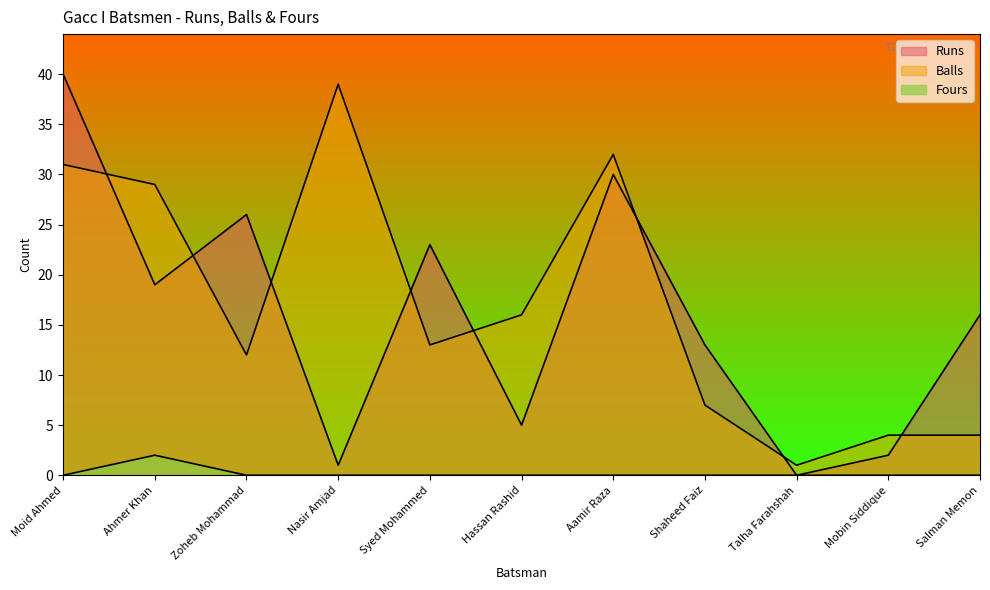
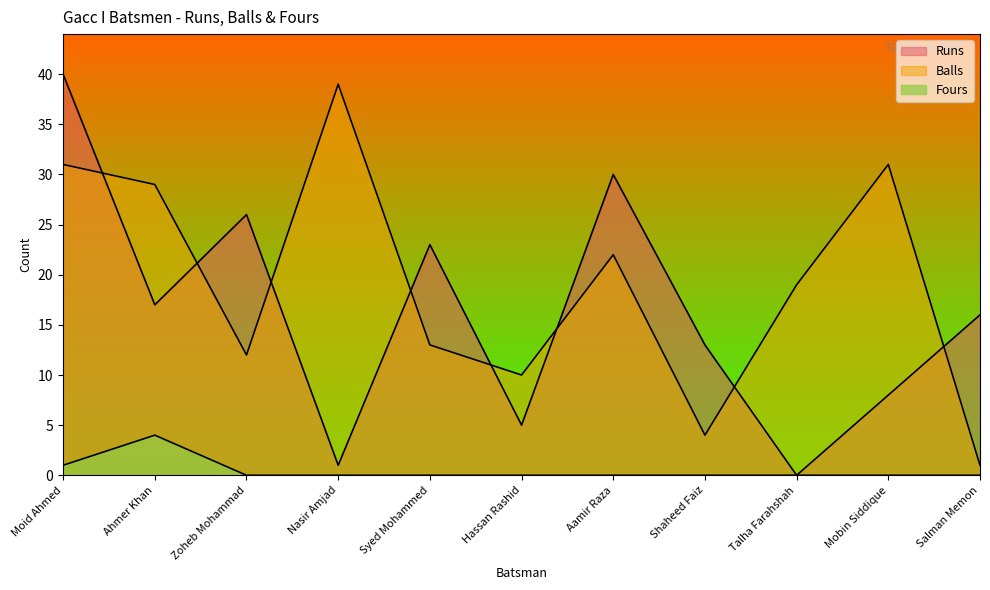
  {
    "Runs": {
      "Moid Ahmed": 40,
-     "Ahmer Khan": 19,
+     "Ahmer Khan": 17,
      "Zoheb Mohammad": 26,
      "Nasir Amjad": 1,
      "Syed Mohammed": 23,
      "Hassan Rashid": 5,
      "Aamir Raza": 30,
      "Shaheed Faiz": 13,
-     "Mobin Siddique": 2,
+     "Mobin Siddique": 8,
      "Salman Memon": 16
    },
    "Balls": {
      "Moid Ahmed": 31,
      "Ahmer Khan": 29,
      "Zoheb Mohammad": 12,
      "Nasir Amjad": 39,
      "Syed Mohammed": 13,
-     "Hassan Rashid": 16,
-     "Aamir Raza": 32,
-     "Shaheed Faiz": 7,
-     "Talha Farahshah": 1,
-     "Mobin Siddique": 4,
-     "Salman Memon": 4
+     "Hassan Rashid": 10,
+     "Aamir Raza": 22,
+     "Shaheed Faiz": 4,
+     "Talha Farahshah": 19,
+     "Mobin Siddique": 31,
+     "Salman Memon": 1
    },
    "Fours": {
-     "Moid Ahmed": 0,
-     "Ahmer Khan": 2,
+     "Moid Ahmed": 1,
+     "Ahmer Khan": 4,
      "Zoheb Mohammad": 0,
      "Nasir Amjad": 0,
      "Syed Mohammed": 0,
      "Hassan Rashid": 0,
      "Aamir Raza": 0,
      "Shaheed Faiz": 0,
      "Mobin Siddique": 0,
      "Salman Memon": 0
    }
  }
